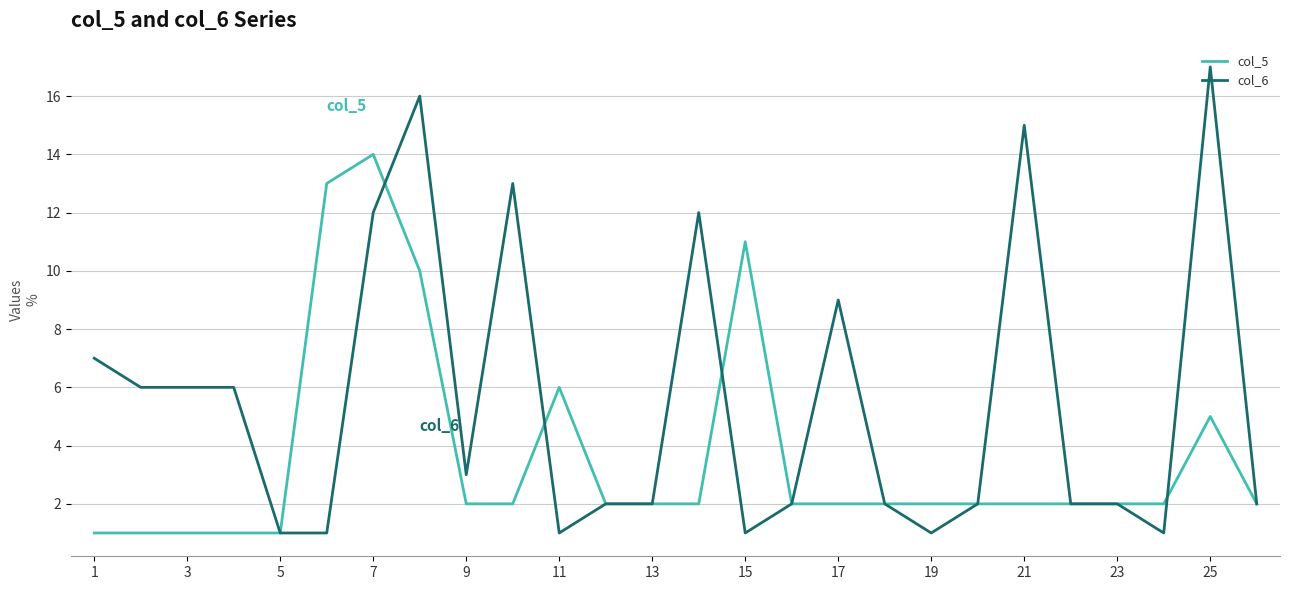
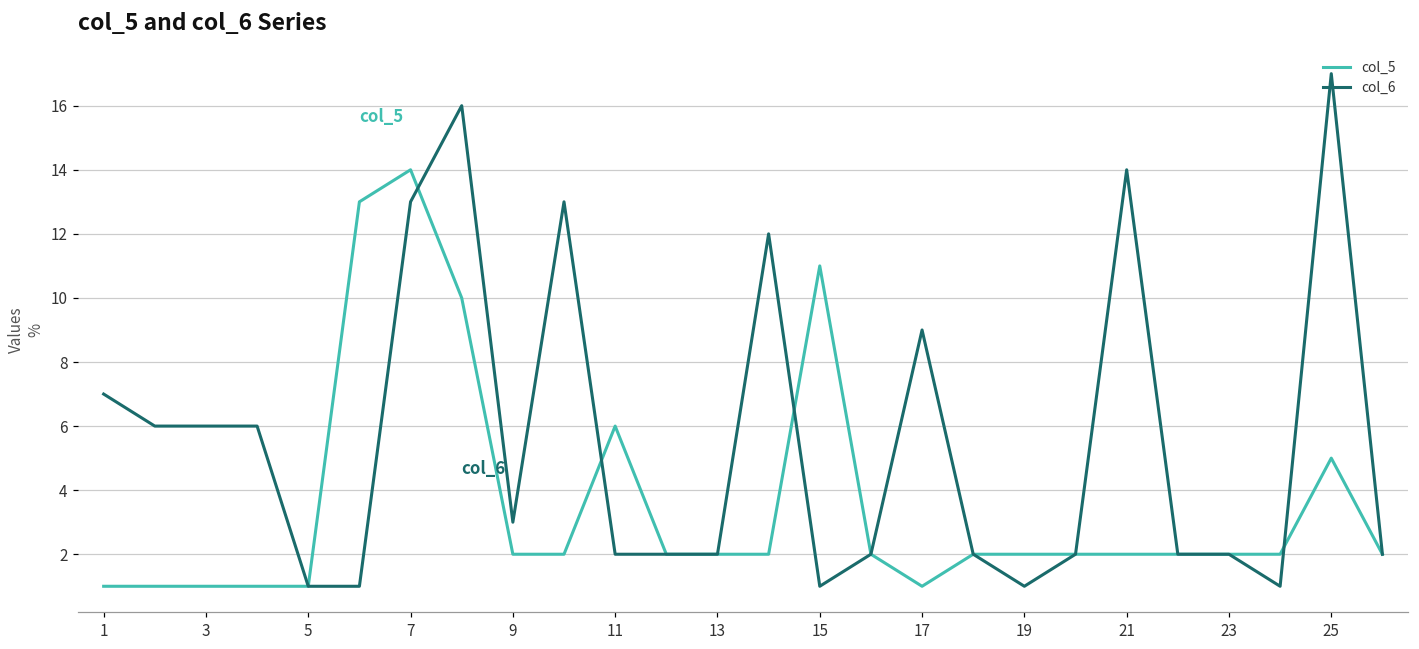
  {
    "col_5": {
      "1": 1,
      "3": 1,
      "7": 14,
      "9": 2,
      "11": 6,
      "15": 11,
-     "17": 2,
+     "17": 1,
      "19": 2,
      "21": 2,
      "25": 5
    },
    "col_6": {
      "1": 7,
      "3": 6,
-     "7": 12,
+     "7": 13,
      "9": 3,
-     "11": 1,
+     "11": 2,
      "15": 1,
      "17": 9,
      "19": 1,
-     "21": 15,
+     "21": 14,
      "25": 17
    }
  }
